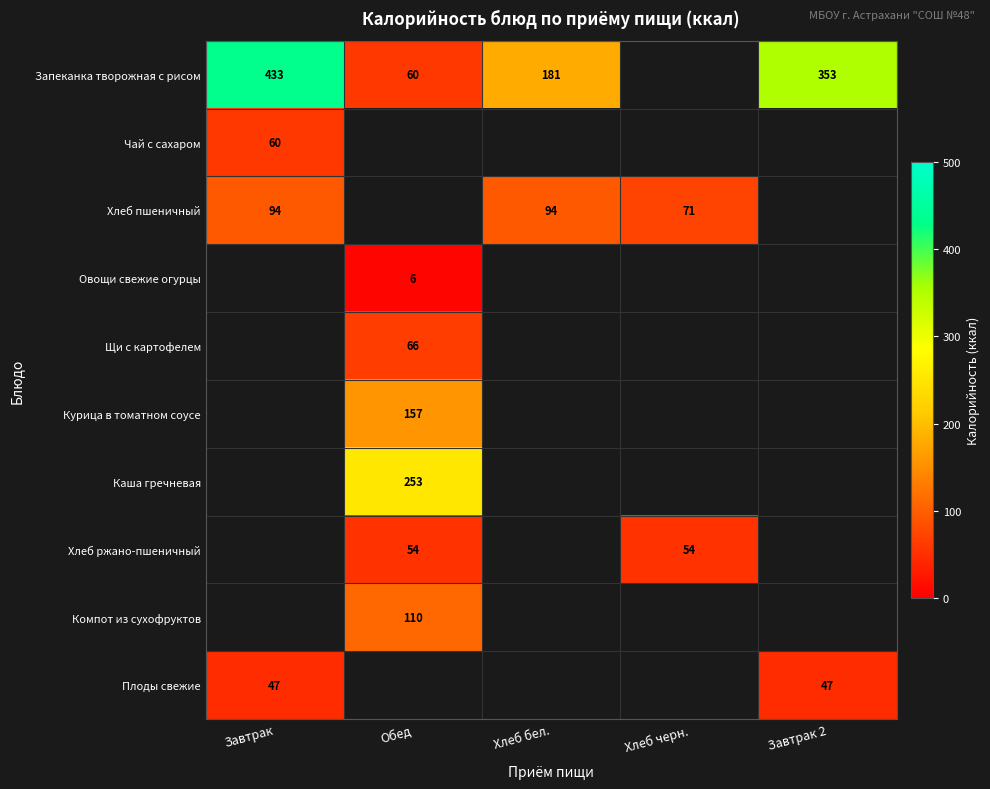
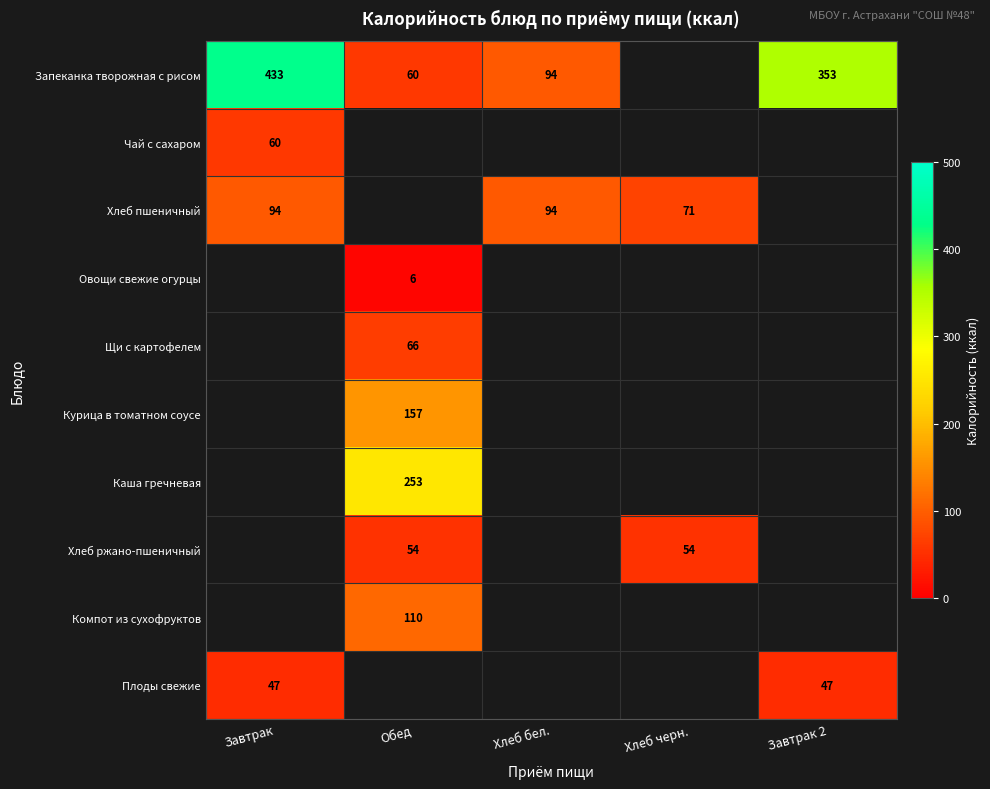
  {
    "Запеканка творожная с рисом": {
      "Завтрак": 433,
      "Обед": 60,
-     "Хлеб бел.": 181,
+     "Хлеб бел.": 94,
      "Завтрак 2": 353
    },
    "Чай с сахаром": {
      "Завтрак": 60
    },
    "Хлеб пшеничный": {
      "Завтрак": 94,
      "Хлеб бел.": 94,
      "Хлеб черн.": 71
    },
    "Овощи свежие огурцы": {
      "Обед": 6
    },
    "Щи с картофелем": {
      "Обед": 66
    },
    "Курица в томатном соусе": {
      "Обед": 157
    },
    "Каша гречневая": {
      "Обед": 253
    },
    "Хлеб ржано-пшеничный": {
      "Обед": 54,
      "Хлеб черн.": 54
    },
    "Компот из сухофруктов": {
      "Обед": 110
    },
    "Плоды свежие": {
      "Завтрак": 47,
      "Завтрак 2": 47
    }
  }
